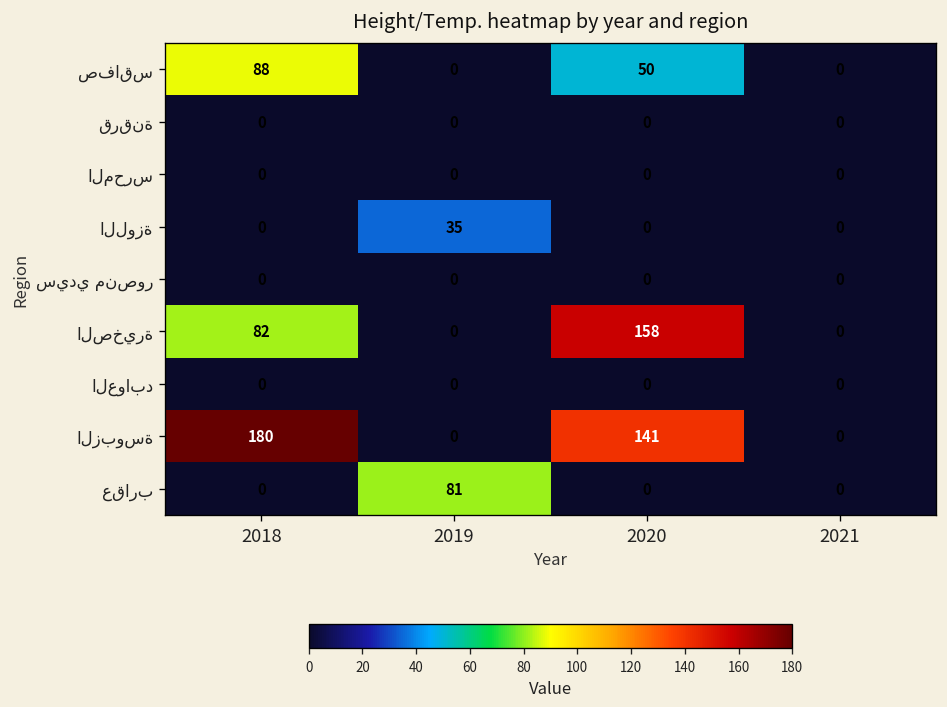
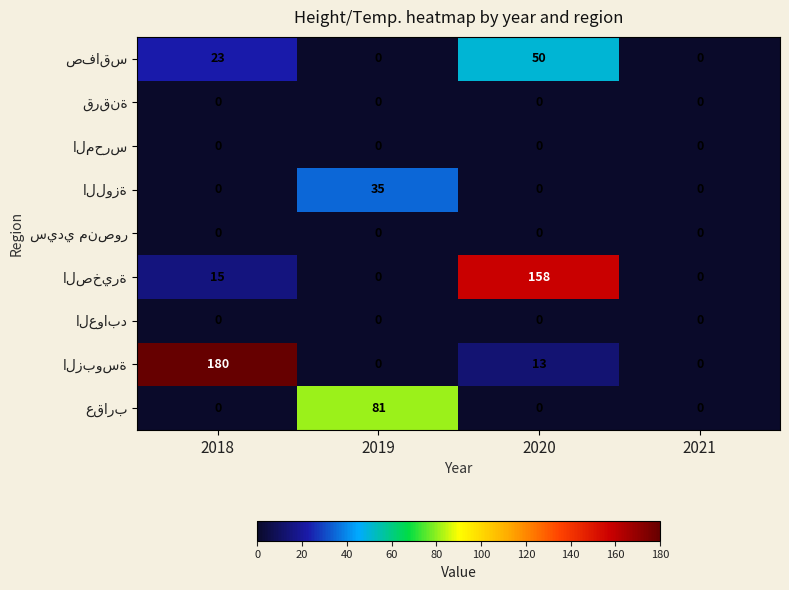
  {
    "صفاقس": {
-     "2018": 88,
+     "2018": 23,
      "2020": 50
    },
    "اللوزة": {
      "2019": 35
    },
    "الصخيرة": {
-     "2018": 82,
+     "2018": 15,
      "2020": 158
    },
    "الزبوسة": {
      "2018": 180,
-     "2020": 141
+     "2020": 13
    },
    "عقارب": {
      "2019": 81
    }
  }
